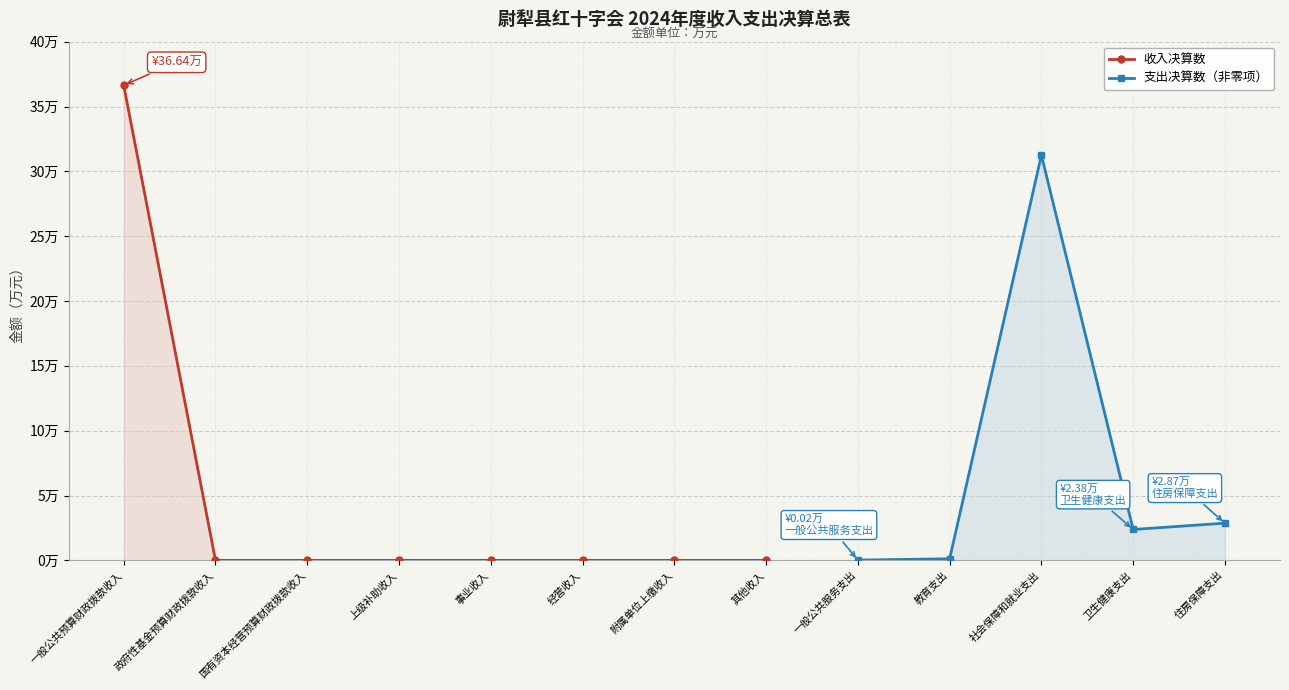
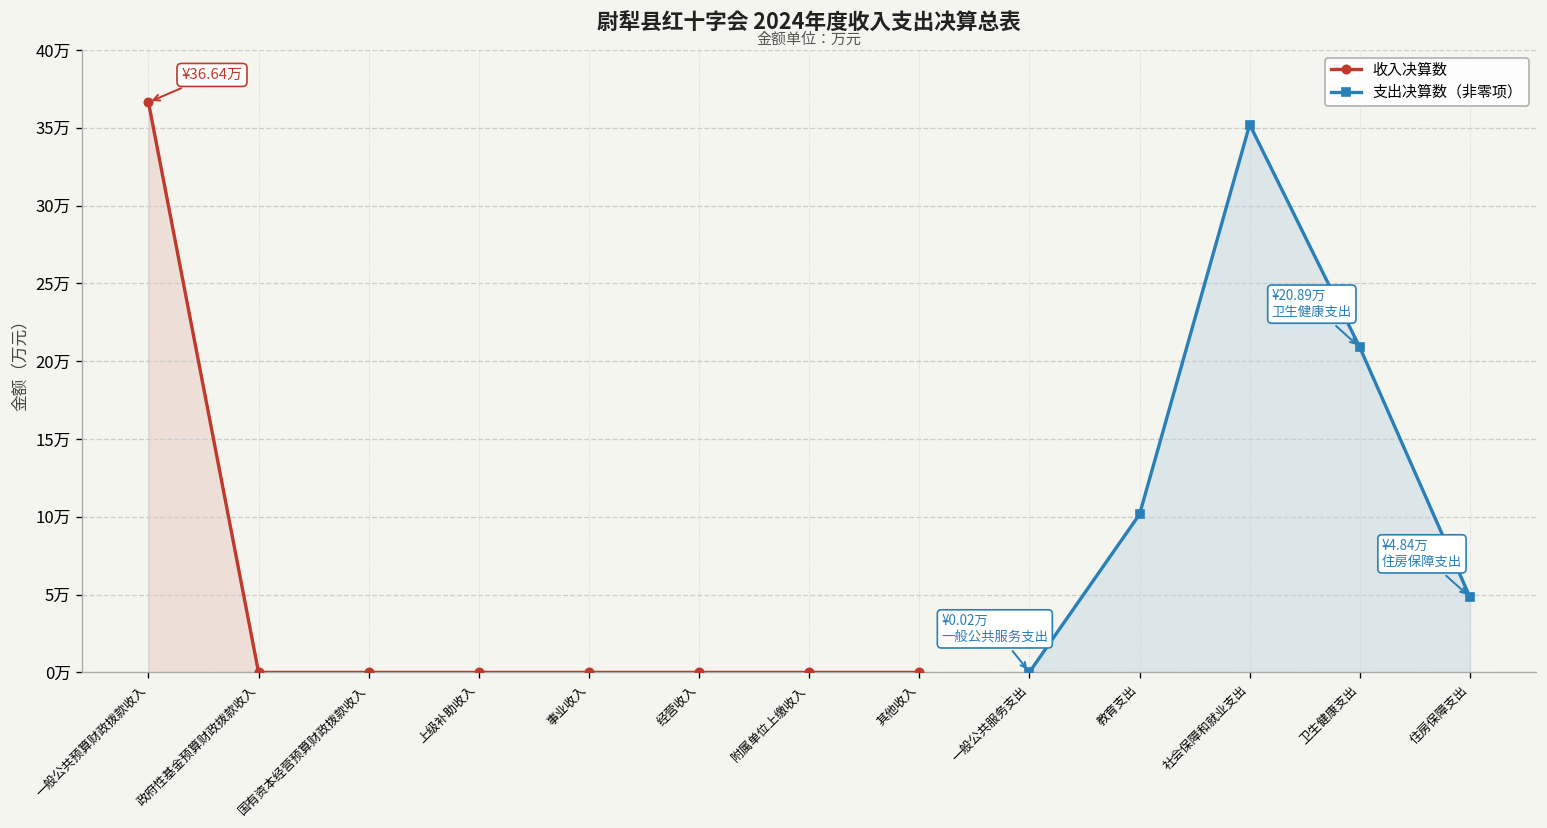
  {
    "收入决算数": {
      "政府性基金预算财政拨款收入": "0.0万",
      "国有资本经营预算财政拨款收入": "0.0万",
      "上级补助收入": "0.0万",
      "事业收入": "0.0万",
      "经营收入": "0.0万",
      "附属单位上缴收入": "0.0万",
      "其他收入": "0.0万"
    },
    "支出决算数（非零项）": {
-     "教育支出": "0.1万",
-     "社会保障和就业支出": "31.3万",
-     "卫生健康支出": "¥2.38万",
-     "住房保障支出": "¥2.87万"
+     "教育支出": "10.2万",
+     "社会保障和就业支出": "35.2万",
+     "卫生健康支出": "¥20.89万",
+     "住房保障支出": "¥4.84万"
    }
  }
